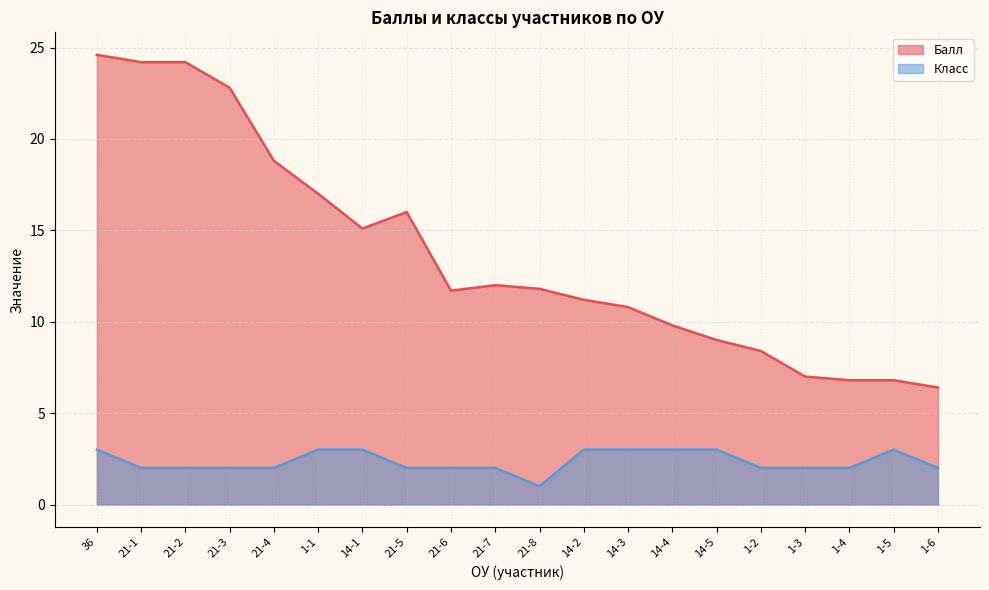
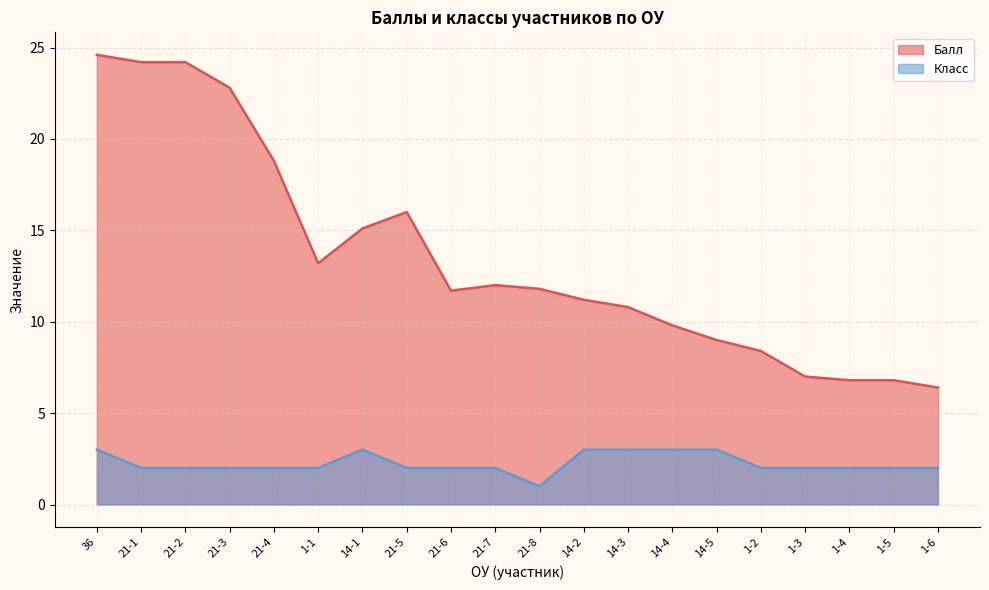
  {
    "Балл": {
      "36": 24.6,
      "21-1": 24.2,
      "21-2": 24.2,
      "21-3": 22.8,
      "21-4": 18.8,
-     "1-1": 17.0,
+     "1-1": 13.2,
      "14-1": 15.1,
      "21-5": 16.0,
      "21-6": 11.7,
      "21-7": 12.0,
      "21-8": 11.8,
      "14-2": 11.2,
      "14-3": 10.8,
      "14-4": 9.8,
      "14-5": 9.0,
      "1-2": 8.4,
      "1-3": 7.0,
      "1-4": 6.8,
      "1-5": 6.8,
      "1-6": 6.4
    },
    "Класс": {
      "36": 3,
      "21-1": 2,
      "21-2": 2,
      "21-3": 2,
      "21-4": 2,
-     "1-1": 3,
+     "1-1": 2,
      "14-1": 3,
      "21-5": 2,
      "21-6": 2,
      "21-7": 2,
      "21-8": 1,
      "14-2": 3,
      "14-3": 3,
      "14-4": 3,
      "14-5": 3,
      "1-2": 2,
      "1-3": 2,
      "1-4": 2,
-     "1-5": 3,
+     "1-5": 2,
      "1-6": 2
    }
  }
